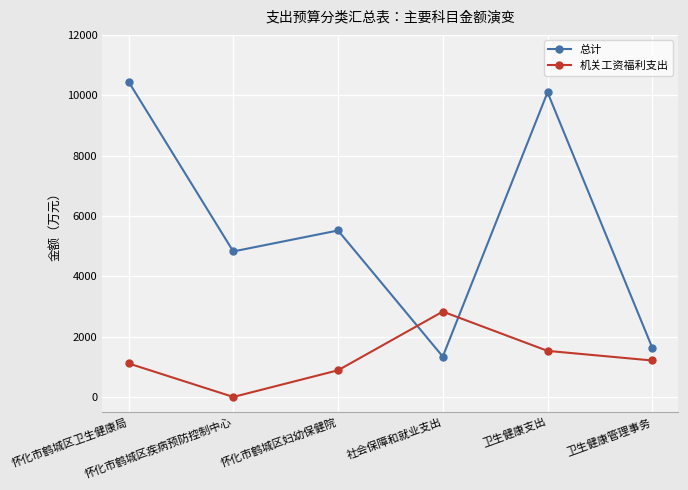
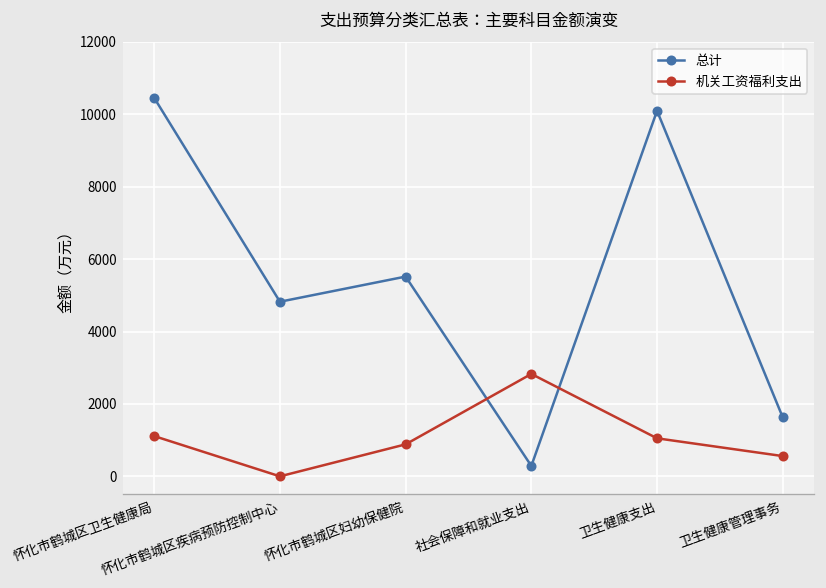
  {
    "总计": {
      "怀化市鹤城区卫生健康局": 10500,
      "怀化市鹤城区疾病预防控制中心": 4800,
      "怀化市鹤城区妇幼保健院": 5500,
-     "社会保障和就业支出": 1300,
+     "社会保障和就业支出": 300,
      "卫生健康支出": 10100,
      "卫生健康管理事务": 1600
    },
    "机关工资福利支出": {
      "怀化市鹤城区卫生健康局": 1100,
      "怀化市鹤城区疾病预防控制中心": 0,
      "怀化市鹤城区妇幼保健院": 900,
      "社会保障和就业支出": 2800,
-     "卫生健康支出": 1500,
-     "卫生健康管理事务": 1200
+     "卫生健康支出": 1100,
+     "卫生健康管理事务": 600
    }
  }
